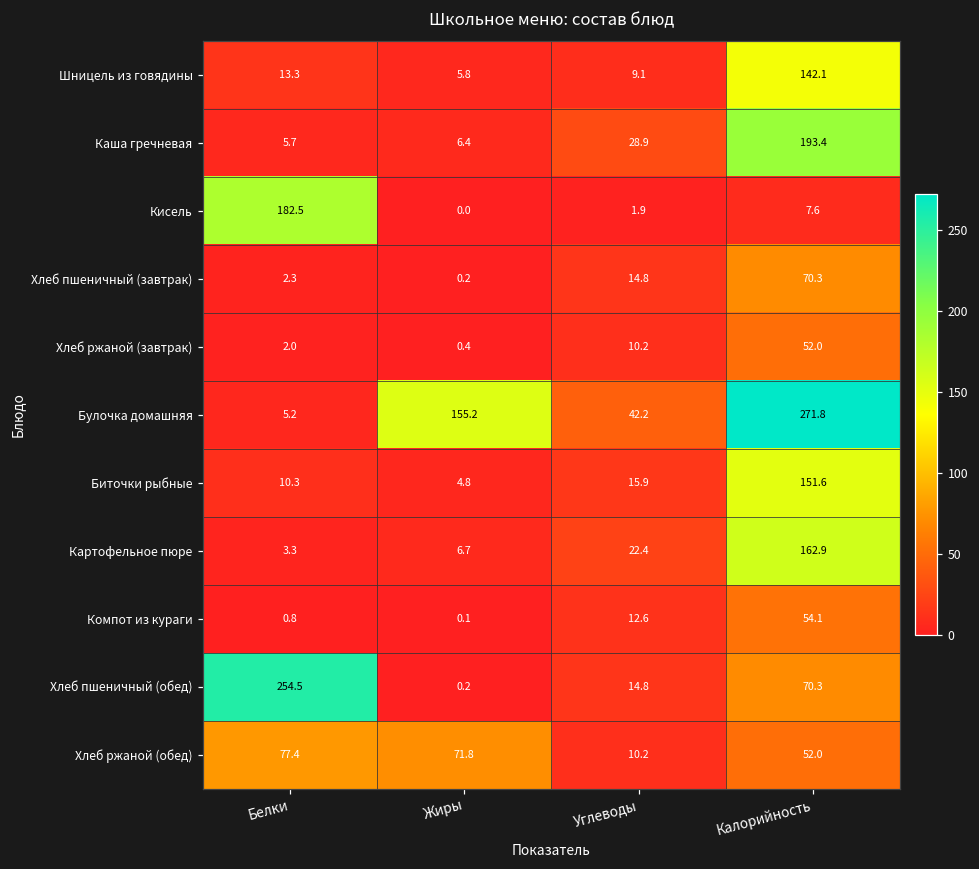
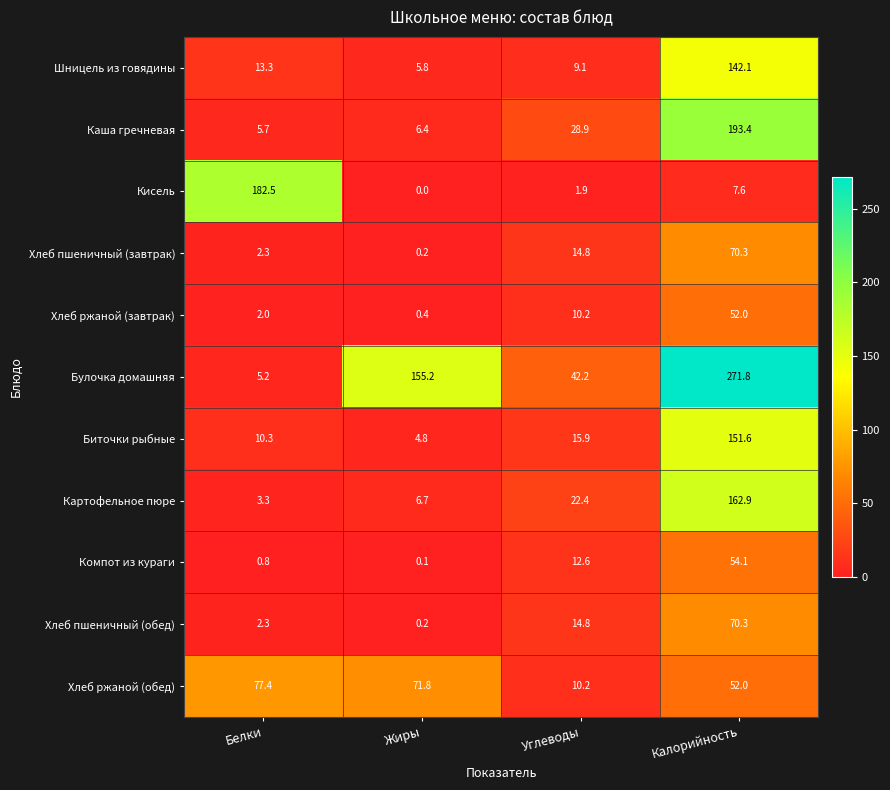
  {
    "Шницель из говядины": {
      "Белки": 13.3,
      "Жиры": 5.8,
      "Углеводы": 9.1,
      "Калорийность": 142.1
    },
    "Каша гречневая": {
      "Белки": 5.7,
      "Жиры": 6.4,
      "Углеводы": 28.9,
      "Калорийность": 193.4
    },
    "Кисель": {
      "Белки": 182.5,
      "Жиры": 0.0,
      "Углеводы": 1.9,
      "Калорийность": 7.6
    },
    "Хлеб пшеничный (завтрак)": {
      "Белки": 2.3,
      "Жиры": 0.2,
      "Углеводы": 14.8,
      "Калорийность": 70.3
    },
    "Хлеб ржаной (завтрак)": {
      "Белки": 2.0,
      "Жиры": 0.4,
      "Углеводы": 10.2,
      "Калорийность": 52.0
    },
    "Булочка домашняя": {
      "Белки": 5.2,
      "Жиры": 155.2,
      "Углеводы": 42.2,
      "Калорийность": 271.8
    },
    "Биточки рыбные": {
      "Белки": 10.3,
      "Жиры": 4.8,
      "Углеводы": 15.9,
      "Калорийность": 151.6
    },
    "Картофельное пюре": {
      "Белки": 3.3,
      "Жиры": 6.7,
      "Углеводы": 22.4,
      "Калорийность": 162.9
    },
    "Компот из кураги": {
      "Белки": 0.8,
      "Жиры": 0.1,
      "Углеводы": 12.6,
      "Калорийность": 54.1
    },
    "Хлеб пшеничный (обед)": {
-     "Белки": 254.5,
+     "Белки": 2.3,
      "Жиры": 0.2,
      "Углеводы": 14.8,
      "Калорийность": 70.3
    },
    "Хлеб ржаной (обед)": {
      "Белки": 77.4,
      "Жиры": 71.8,
      "Углеводы": 10.2,
      "Калорийность": 52.0
    }
  }
